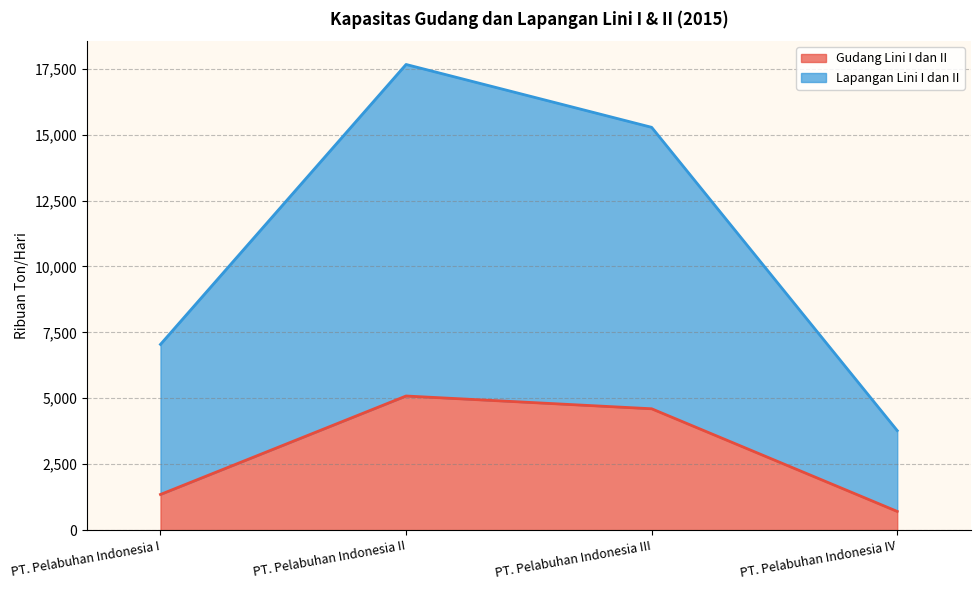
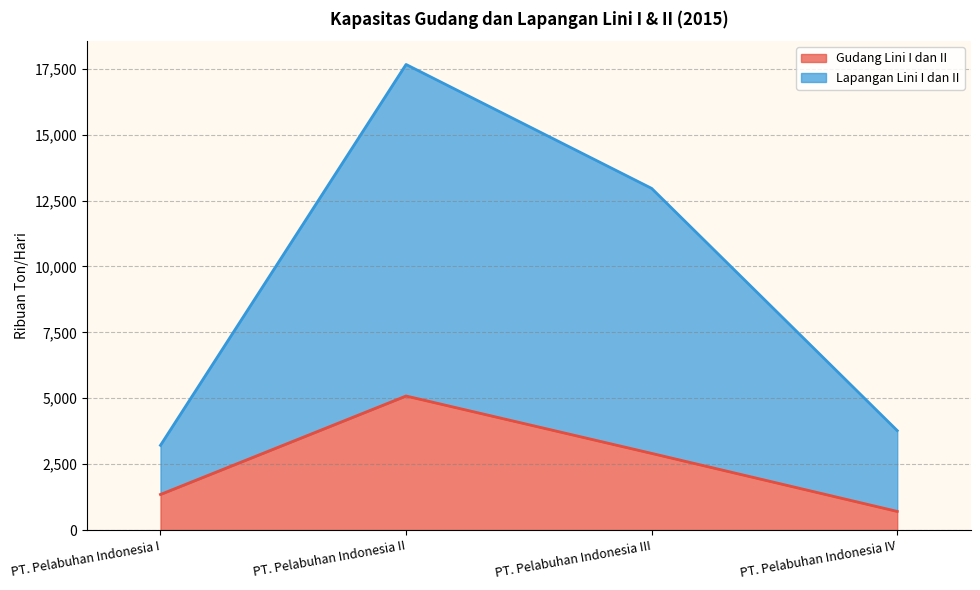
  {
    "Gudang Lini I dan II": {
      "PT. Pelabuhan Indonesia I": "1,400",
      "PT. Pelabuhan Indonesia II": "5,100",
-     "PT. Pelabuhan Indonesia III": "4,600",
+     "PT. Pelabuhan Indonesia III": "2,900",
      "PT. Pelabuhan Indonesia IV": "700"
    },
    "Lapangan Lini I dan II": {
-     "PT. Pelabuhan Indonesia I": "5,700",
+     "PT. Pelabuhan Indonesia I": "1,900",
      "PT. Pelabuhan Indonesia II": "12,600",
-     "PT. Pelabuhan Indonesia III": "10,700",
+     "PT. Pelabuhan Indonesia III": "10,100",
      "PT. Pelabuhan Indonesia IV": "3,100"
    }
  }
